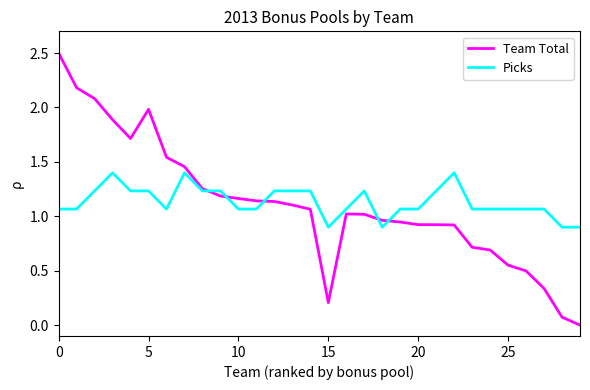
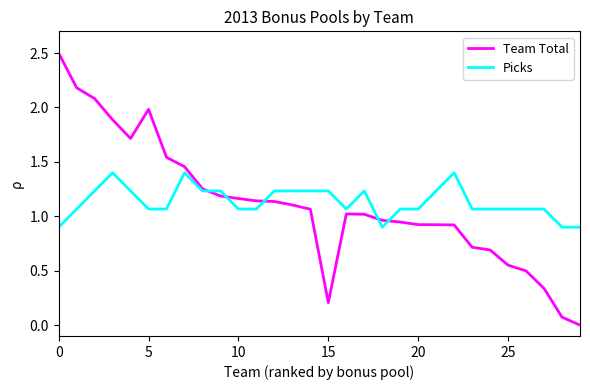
  {
    "Team Total": {
      "0": 2.50,
      "5": 1.98,
      "10": 1.16,
      "15": 0.21,
      "20": 0.92,
      "25": 0.55
    },
    "Picks": {
-     "0": 1.07,
-     "5": 1.23,
+     "0": 0.90,
+     "5": 1.07,
      "10": 1.07,
-     "15": 0.90,
+     "15": 1.23,
      "20": 1.07,
      "25": 1.07
    }
  }
